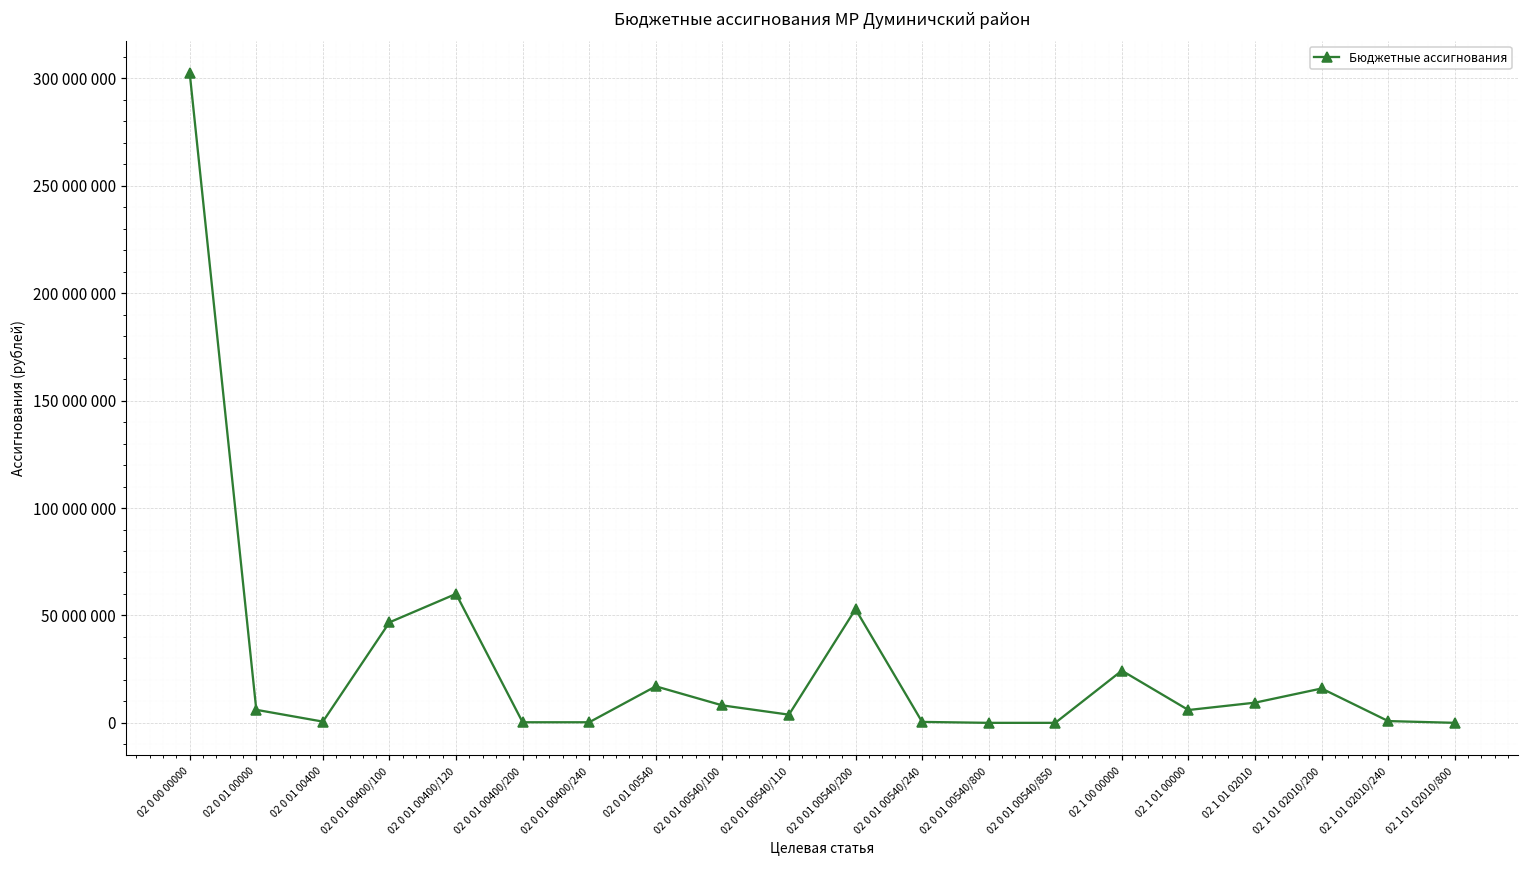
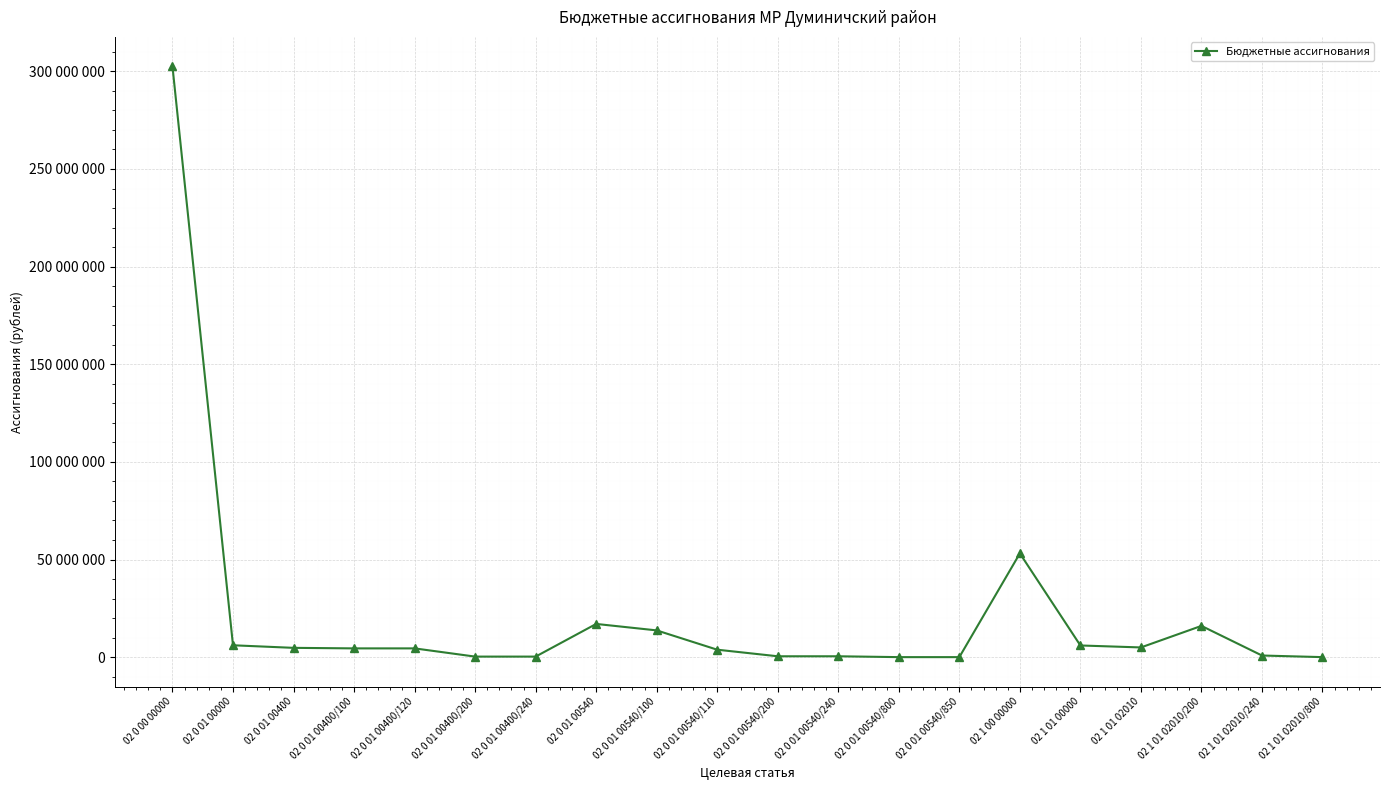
  {
    "02 0 00 00000": 303000000,
    "02 0 01 00000": 6000000,
-   "02 0 01 00400": 1000000,
-   "02 0 01 00400/100": 47000000,
-   "02 0 01 00400/120": 60000000,
+   "02 0 01 00400": 5000000,
+   "02 0 01 00400/100": 4000000,
+   "02 0 01 00400/120": 4000000,
    "02 0 01 00400/200": 0,
    "02 0 01 00400/240": 0,
    "02 0 01 00540": 17000000,
-   "02 0 01 00540/100": 8000000,
+   "02 0 01 00540/100": 14000000,
    "02 0 01 00540/110": 4000000,
-   "02 0 01 00540/200": 53000000,
+   "02 0 01 00540/200": 0,
    "02 0 01 00540/240": 0,
    "02 0 01 00540/800": 0,
    "02 0 01 00540/850": 0,
-   "02 1 00 00000": 24000000,
+   "02 1 00 00000": 53000000,
    "02 1 01 00000": 6000000,
-   "02 1 01 02010": 9000000,
+   "02 1 01 02010": 5000000,
    "02 1 01 02010/200": 16000000,
    "02 1 01 02010/240": 1000000,
    "02 1 01 02010/800": 0
  }
